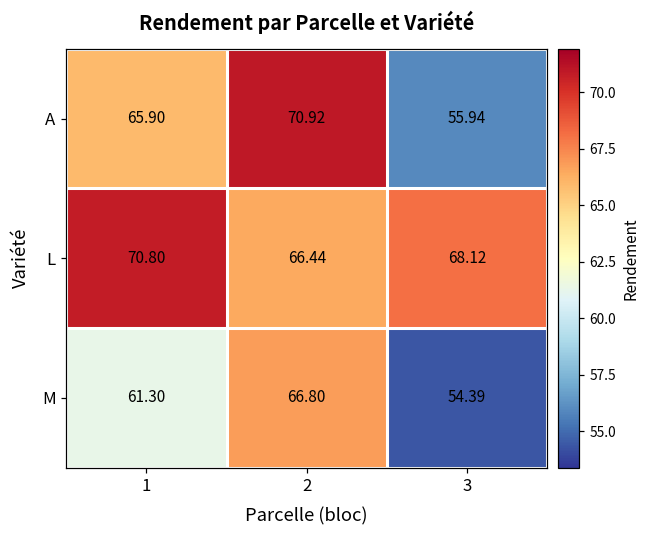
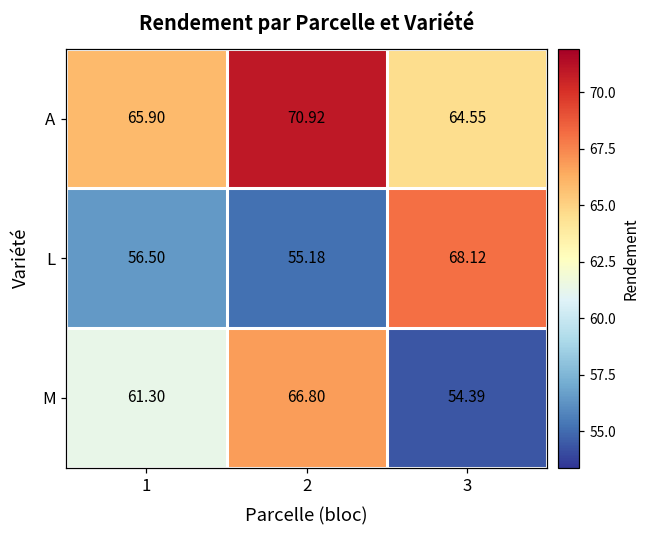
  {
    "A": {
      "1": 65.90,
      "2": 70.92,
-     "3": 55.94
+     "3": 64.55
    },
    "L": {
-     "1": 70.80,
-     "2": 66.44,
+     "1": 56.50,
+     "2": 55.18,
      "3": 68.12
    },
    "M": {
      "1": 61.30,
      "2": 66.80,
      "3": 54.39
    }
  }
